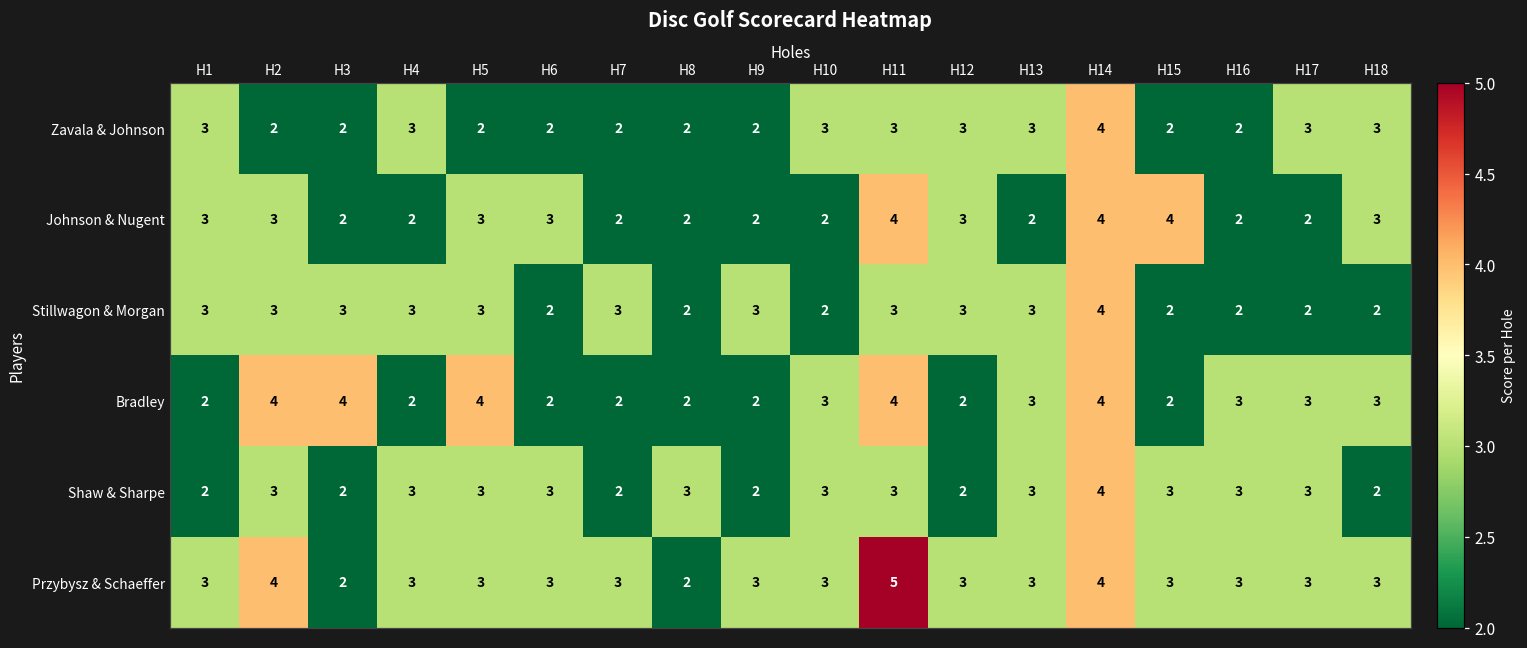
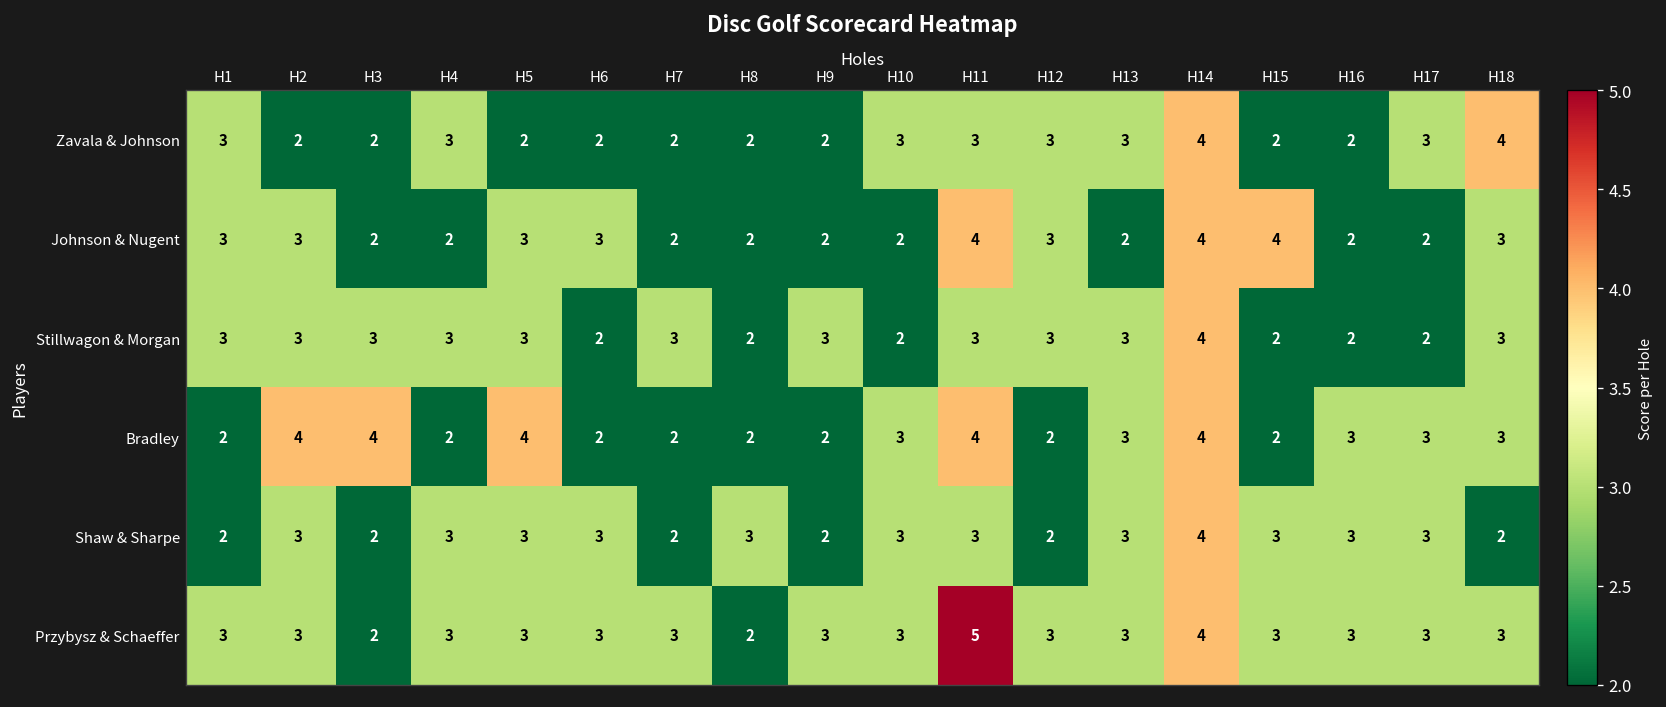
  {
    "Zavala & Johnson": {
      "H1": 3,
      "H2": 2,
      "H3": 2,
      "H4": 3,
      "H5": 2,
      "H6": 2,
      "H7": 2,
      "H8": 2,
      "H9": 2,
      "H10": 3,
      "H11": 3,
      "H12": 3,
      "H13": 3,
      "H14": 4,
      "H15": 2,
      "H16": 2,
      "H17": 3,
-     "H18": 3
+     "H18": 4
    },
    "Johnson & Nugent": {
      "H1": 3,
      "H2": 3,
      "H3": 2,
      "H4": 2,
      "H5": 3,
      "H6": 3,
      "H7": 2,
      "H8": 2,
      "H9": 2,
      "H10": 2,
      "H11": 4,
      "H12": 3,
      "H13": 2,
      "H14": 4,
      "H15": 4,
      "H16": 2,
      "H17": 2,
      "H18": 3
    },
    "Stillwagon & Morgan": {
      "H1": 3,
      "H2": 3,
      "H3": 3,
      "H4": 3,
      "H5": 3,
      "H6": 2,
      "H7": 3,
      "H8": 2,
      "H9": 3,
      "H10": 2,
      "H11": 3,
      "H12": 3,
      "H13": 3,
      "H14": 4,
      "H15": 2,
      "H16": 2,
      "H17": 2,
-     "H18": 2
+     "H18": 3
    },
    "Bradley": {
      "H1": 2,
      "H2": 4,
      "H3": 4,
      "H4": 2,
      "H5": 4,
      "H6": 2,
      "H7": 2,
      "H8": 2,
      "H9": 2,
      "H10": 3,
      "H11": 4,
      "H12": 2,
      "H13": 3,
      "H14": 4,
      "H15": 2,
      "H16": 3,
      "H17": 3,
      "H18": 3
    },
    "Shaw & Sharpe": {
      "H1": 2,
      "H2": 3,
      "H3": 2,
      "H4": 3,
      "H5": 3,
      "H6": 3,
      "H7": 2,
      "H8": 3,
      "H9": 2,
      "H10": 3,
      "H11": 3,
      "H12": 2,
      "H13": 3,
      "H14": 4,
      "H15": 3,
      "H16": 3,
      "H17": 3,
      "H18": 2
    },
    "Przybysz & Schaeffer": {
      "H1": 3,
-     "H2": 4,
+     "H2": 3,
      "H3": 2,
      "H4": 3,
      "H5": 3,
      "H6": 3,
      "H7": 3,
      "H8": 2,
      "H9": 3,
      "H10": 3,
      "H11": 5,
      "H12": 3,
      "H13": 3,
      "H14": 4,
      "H15": 3,
      "H16": 3,
      "H17": 3,
      "H18": 3
    }
  }
